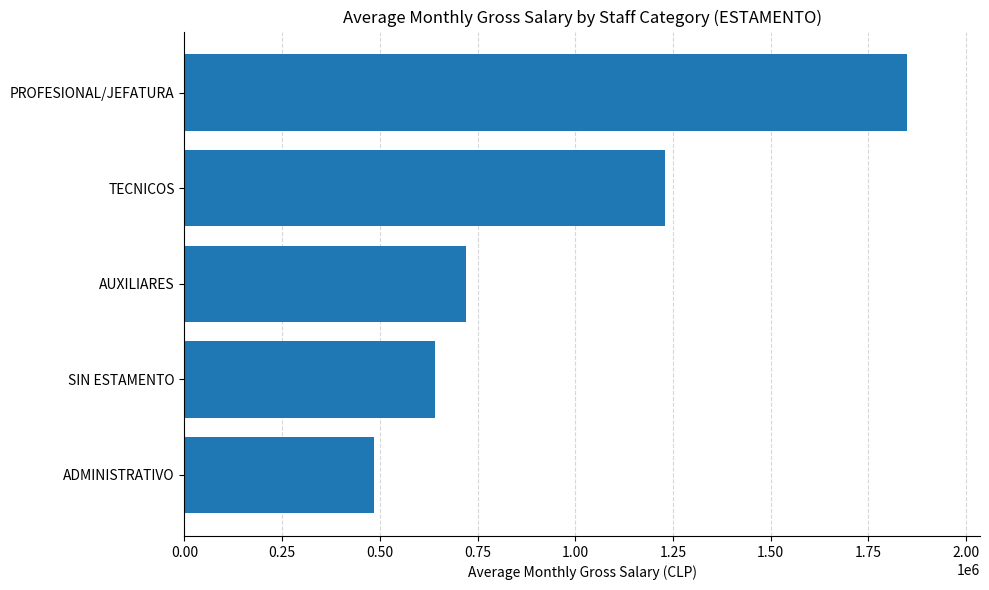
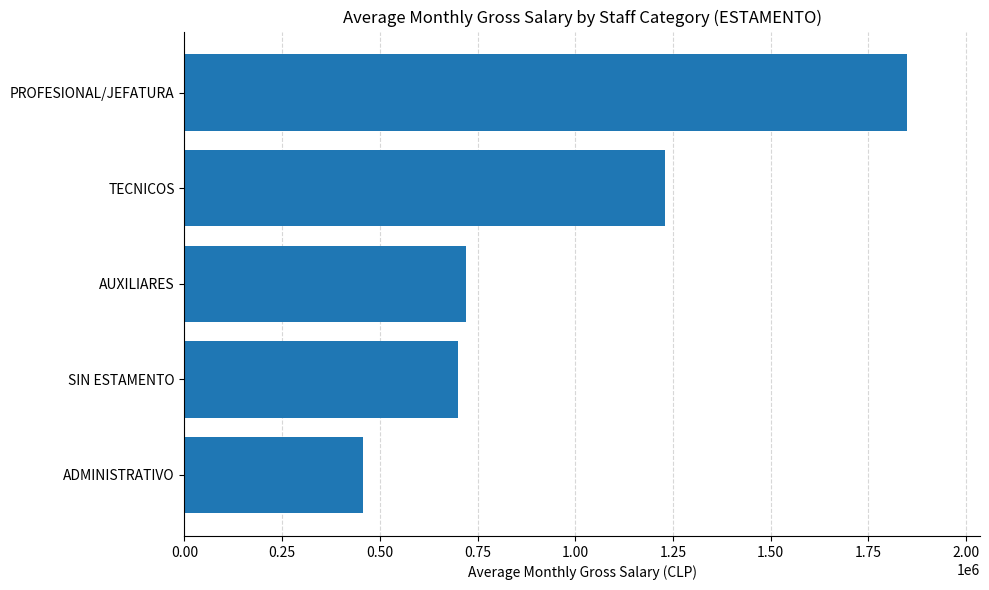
  {
    "PROFESIONAL/JEFATURA": 1850000,
    "TECNICOS": 1230000,
    "AUXILIARES": 720000,
-   "SIN ESTAMENTO": 640000,
-   "ADMINISTRATIVO": 480000
+   "SIN ESTAMENTO": 700000,
+   "ADMINISTRATIVO": 460000
  }
